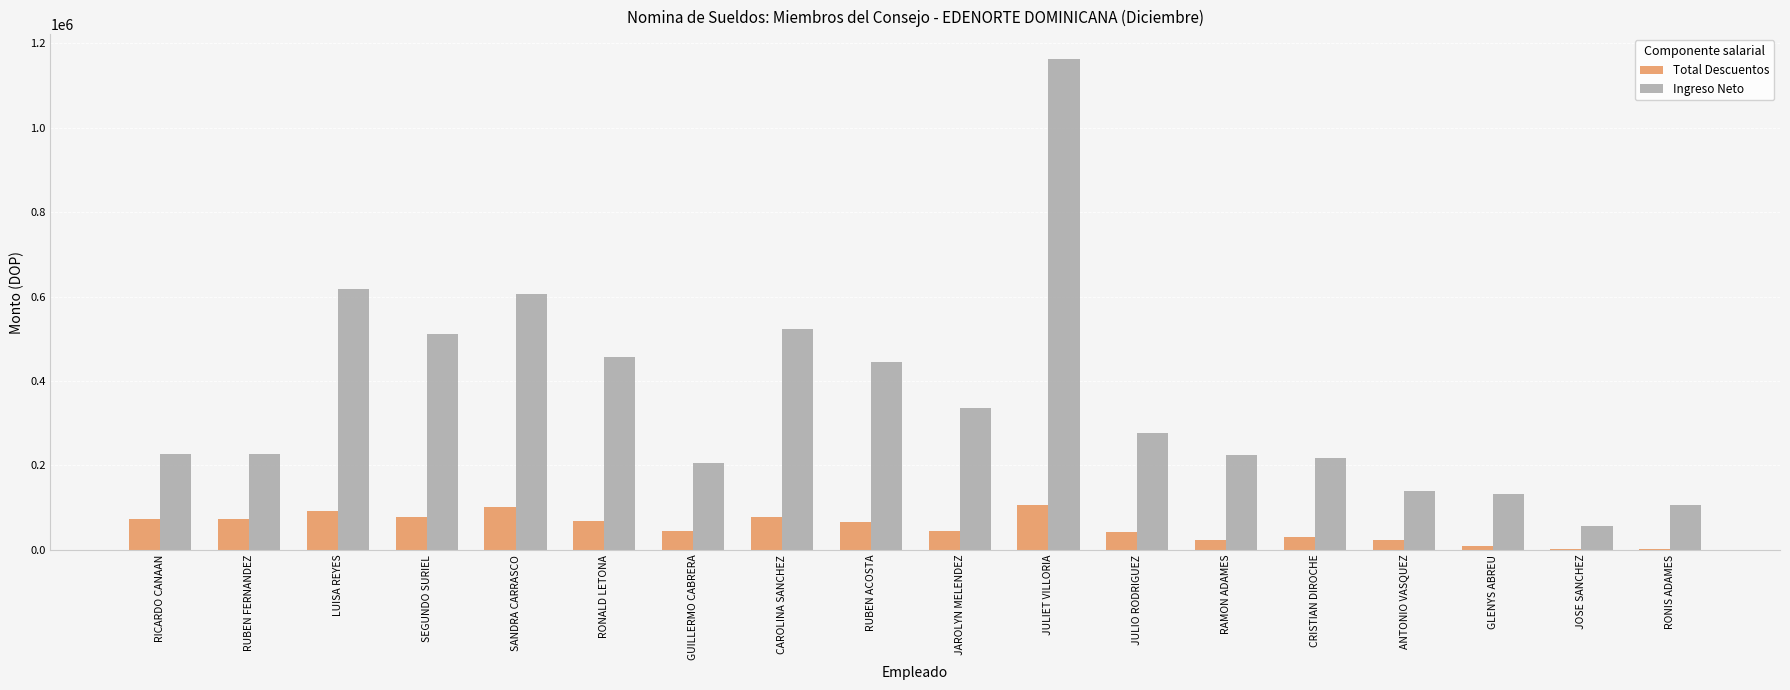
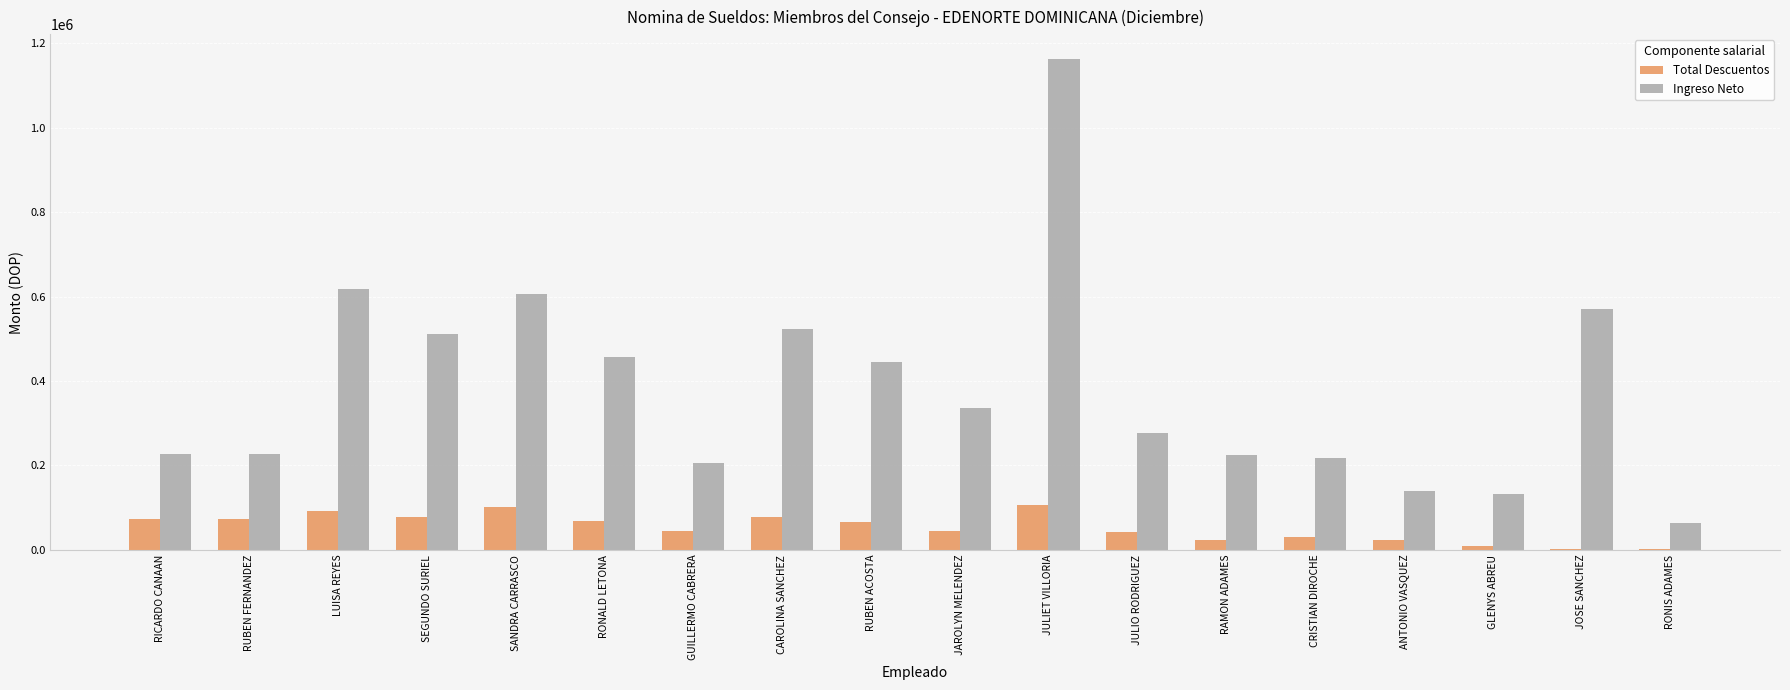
  {
    "Total Descuentos": {
      "RICARDO CANAAN": 70000,
      "RUBEN FERNANDEZ": 70000,
      "LUISA REYES": 90000,
      "SEGUNDO SURIEL": 80000,
      "SANDRA CARRASCO": 100000,
      "RONALD LETONA": 70000,
      "GUILLERMO CABRERA": 40000,
      "CAROLINA SANCHEZ": 80000,
      "RUBEN ACOSTA": 70000,
      "JAROLYN MELENDEZ": 50000,
      "JULIET VILLORIA": 110000,
      "JULIO RODRIGUEZ": 40000,
      "RAMON ADAMES": 20000,
      "CRISTIAN DIROCHE": 30000,
      "ANTONIO VASQUEZ": 20000,
      "GLENYS ABREU": 10000
    },
    "Ingreso Neto": {
      "RICARDO CANAAN": 230000,
      "RUBEN FERNANDEZ": 230000,
      "LUISA REYES": 620000,
      "SEGUNDO SURIEL": 510000,
      "SANDRA CARRASCO": 610000,
      "RONALD LETONA": 460000,
      "GUILLERMO CABRERA": 210000,
      "CAROLINA SANCHEZ": 520000,
      "RUBEN ACOSTA": 440000,
      "JAROLYN MELENDEZ": 330000,
      "JULIET VILLORIA": 1160000,
      "JULIO RODRIGUEZ": 280000,
      "RAMON ADAMES": 220000,
      "CRISTIAN DIROCHE": 220000,
      "ANTONIO VASQUEZ": 140000,
      "GLENYS ABREU": 130000,
-     "JOSE SANCHEZ": 60000,
-     "RONIS ADAMES": 110000
+     "JOSE SANCHEZ": 570000,
+     "RONIS ADAMES": 60000
    }
  }
